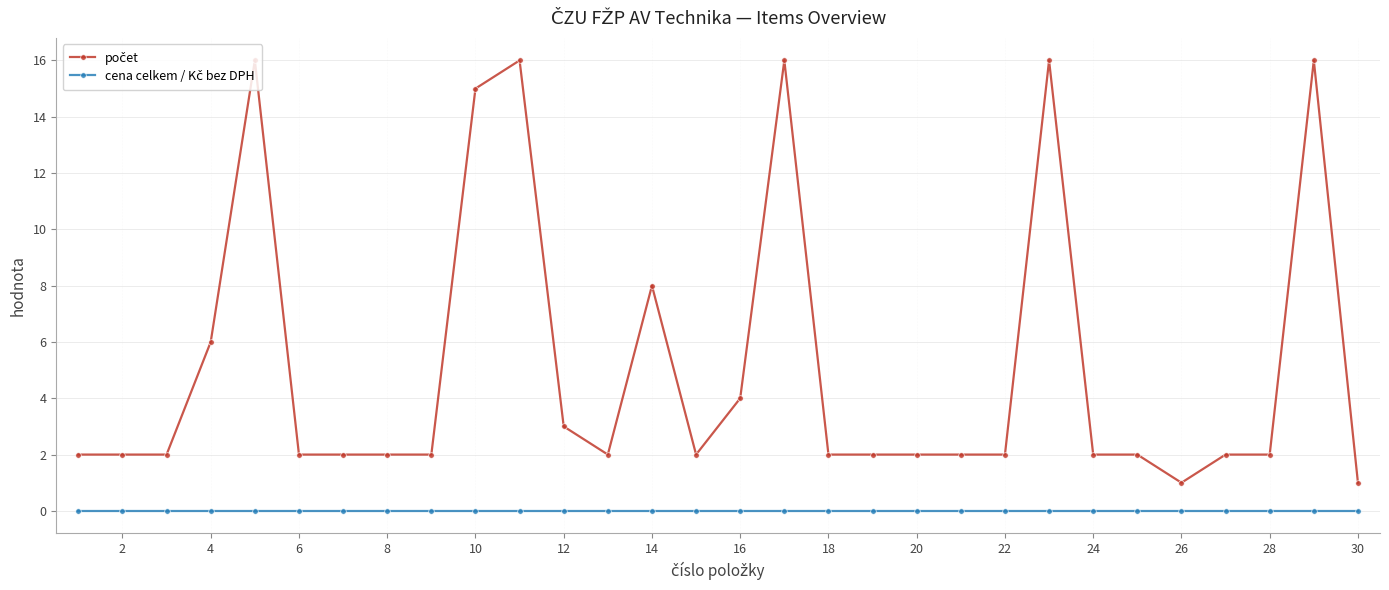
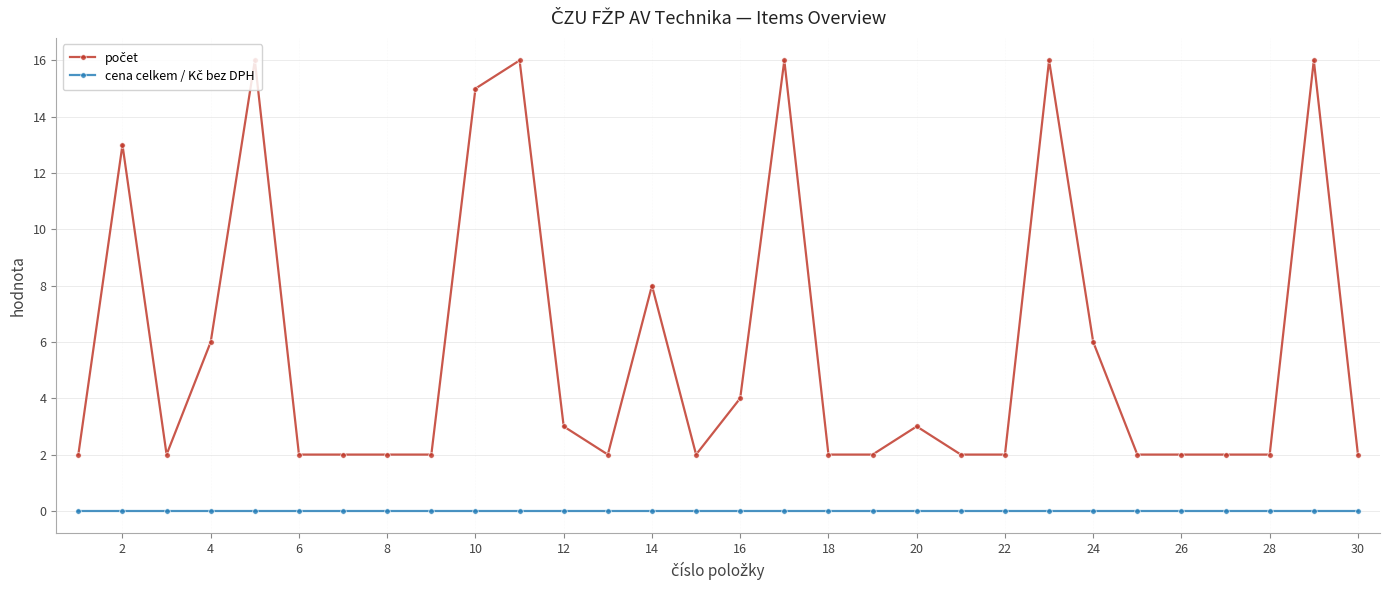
  {
    "počet": {
-     "2": 2,
+     "2": 13,
      "4": 6,
      "6": 2,
      "8": 2,
      "10": 15,
      "12": 3,
      "14": 8,
      "16": 4,
      "18": 2,
-     "20": 2,
+     "20": 3,
      "22": 2,
-     "24": 2,
-     "26": 1,
+     "24": 6,
+     "26": 2,
      "28": 2,
-     "30": 1
+     "30": 2
    },
    "cena celkem / Kč bez DPH": {
      "2": 0,
      "4": 0,
      "6": 0,
      "8": 0,
      "10": 0,
      "12": 0,
      "14": 0,
      "16": 0,
      "18": 0,
      "20": 0,
      "22": 0,
      "24": 0,
      "26": 0,
      "28": 0,
      "30": 0
    }
  }
